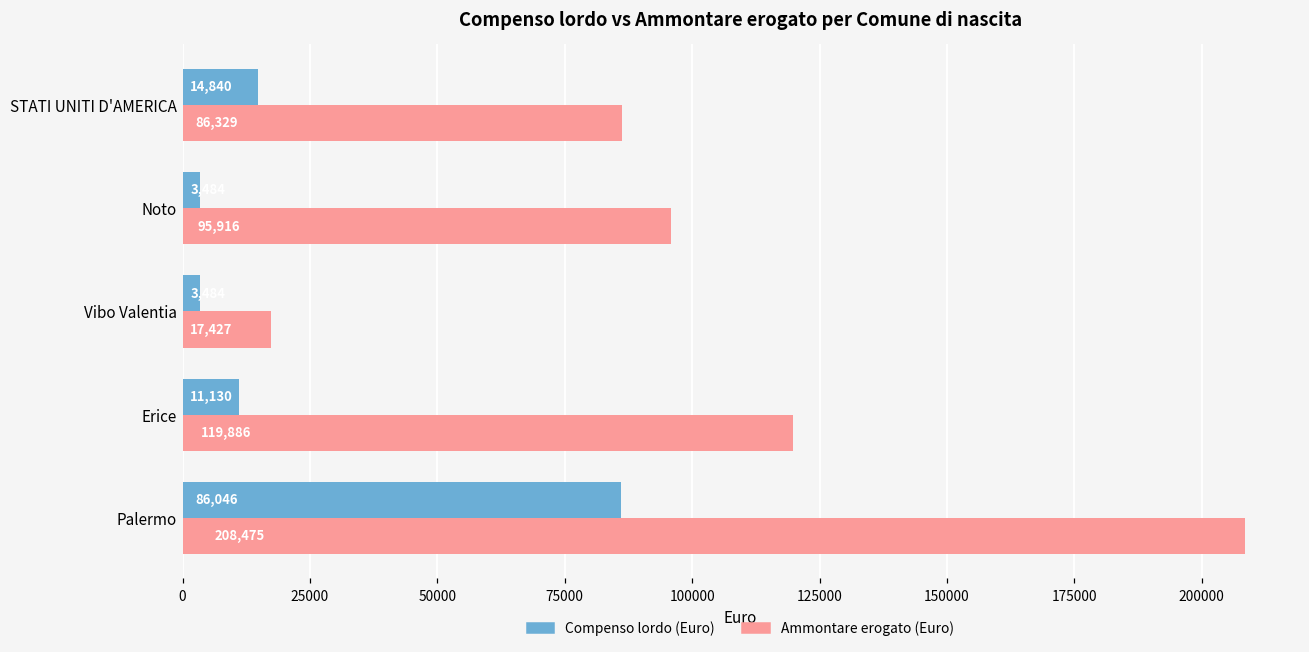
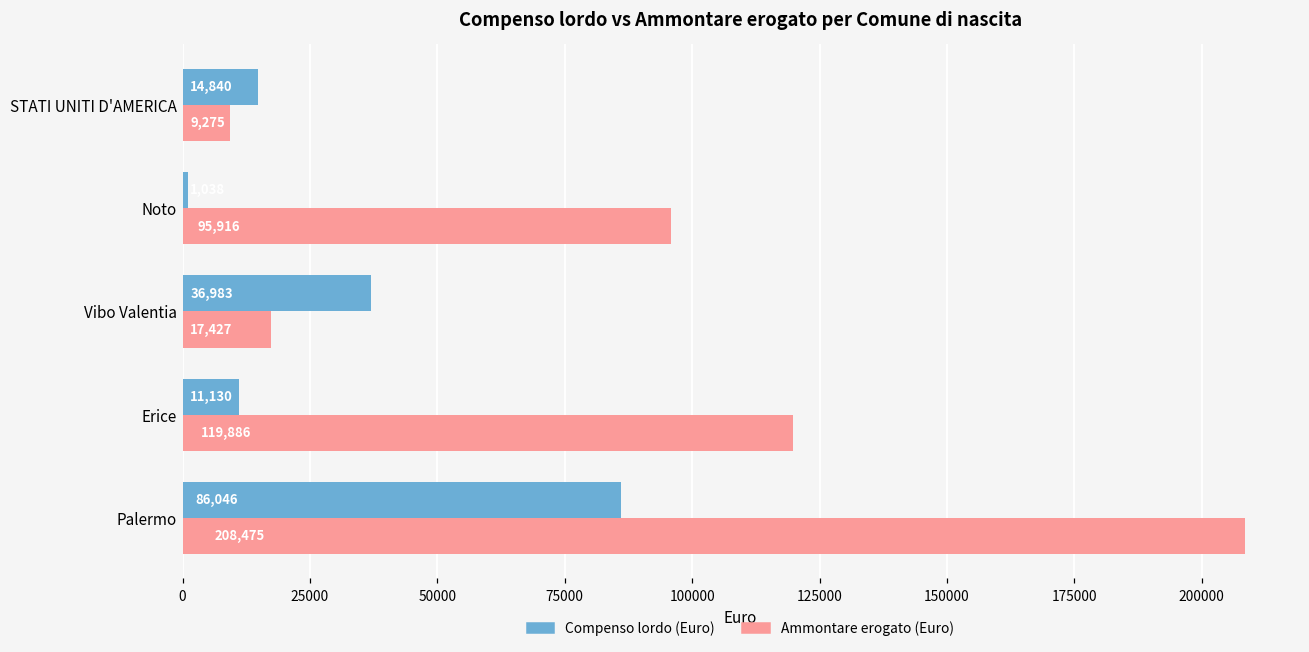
  {
    "Compenso lordo (Euro)": {
-     "Noto": "3000",
-     "Vibo Valentia": "3000"
+     "Noto": "1000",
+     "Vibo Valentia": "37000"
    },
    "Ammontare erogato (Euro)": {
-     "STATI UNITI D'AMERICA": "86,329",
+     "STATI UNITI D'AMERICA": "9,275",
      "Noto": "95,916",
      "Vibo Valentia": "17,427",
      "Erice": "119,886",
      "Palermo": "208,475"
    }
  }
